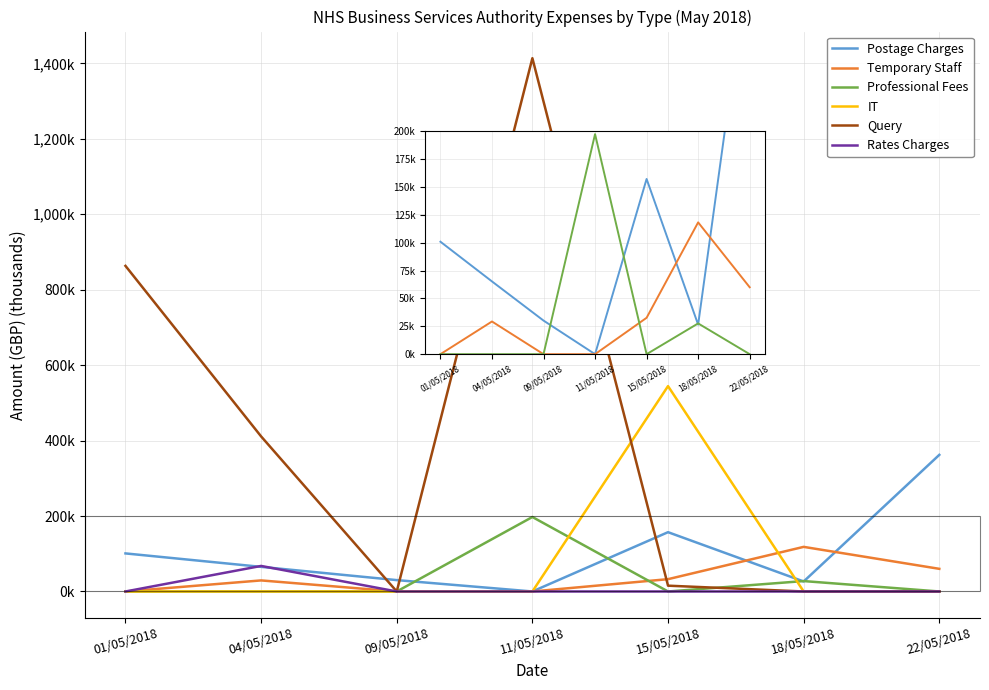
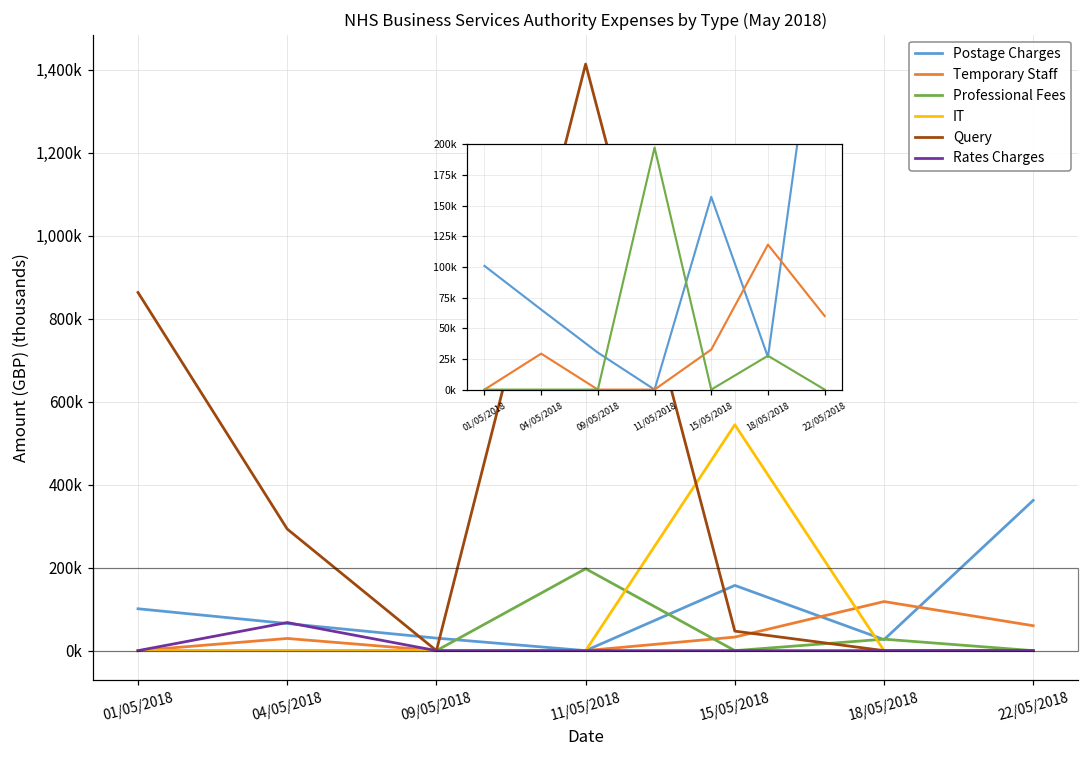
  {
    "Postage Charges": {
      "01/05/2018": "100,000",
      "09/05/2018": "30,000",
      "15/05/2018": "160,000",
      "22/05/2018": "360,000"
    },
    "Temporary Staff": {
      "04/05/2018": "30,000",
      "15/05/2018": "30,000",
      "18/05/2018": "120,000",
      "22/05/2018": "60,000"
    },
    "Professional Fees": {
      "11/05/2018": "200,000"
    },
    "IT": {
      "15/05/2018": "540,000"
    },
    "Query": {
      "01/05/2018": "860,000",
-     "04/05/2018": "410,000",
+     "04/05/2018": "290,000",
      "11/05/2018": "1,410,000",
-     "15/05/2018": "20,000"
+     "15/05/2018": "50,000"
    }
  }
